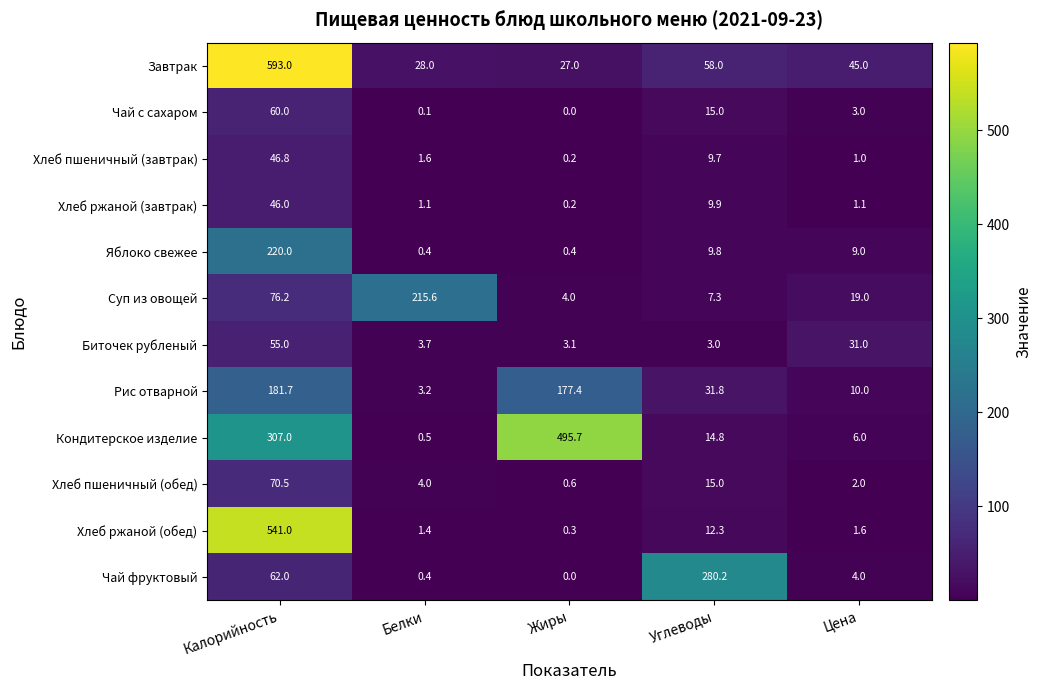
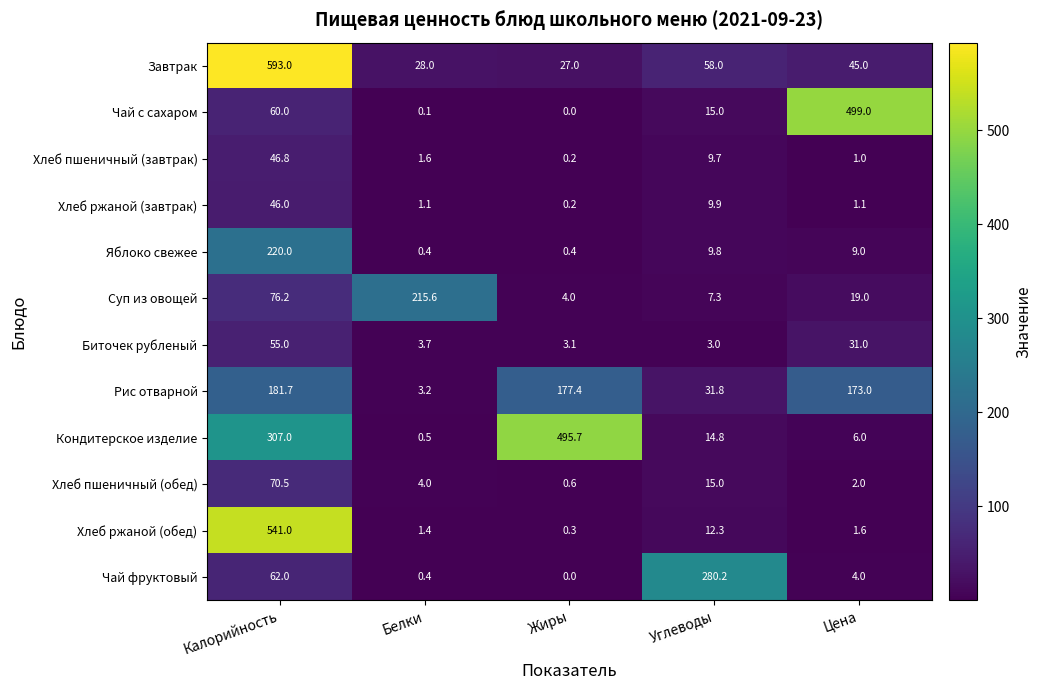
  {
    "Завтрак": {
      "Калорийность": 593.0,
      "Белки": 28.0,
      "Жиры": 27.0,
      "Углеводы": 58.0,
      "Цена": 45.0
    },
    "Чай с сахаром": {
      "Калорийность": 60.0,
      "Белки": 0.1,
      "Жиры": 0.0,
      "Углеводы": 15.0,
-     "Цена": 3.0
+     "Цена": 499.0
    },
    "Хлеб пшеничный (завтрак)": {
      "Калорийность": 46.8,
      "Белки": 1.6,
      "Жиры": 0.2,
      "Углеводы": 9.7,
      "Цена": 1.0
    },
    "Хлеб ржаной (завтрак)": {
      "Калорийность": 46.0,
      "Белки": 1.1,
      "Жиры": 0.2,
      "Углеводы": 9.9,
      "Цена": 1.1
    },
    "Яблоко свежее": {
      "Калорийность": 220.0,
      "Белки": 0.4,
      "Жиры": 0.4,
      "Углеводы": 9.8,
      "Цена": 9.0
    },
    "Суп из овощей": {
      "Калорийность": 76.2,
      "Белки": 215.6,
      "Жиры": 4.0,
      "Углеводы": 7.3,
      "Цена": 19.0
    },
    "Биточек рубленый": {
      "Калорийность": 55.0,
      "Белки": 3.7,
      "Жиры": 3.1,
      "Углеводы": 3.0,
      "Цена": 31.0
    },
    "Рис отварной": {
      "Калорийность": 181.7,
      "Белки": 3.2,
      "Жиры": 177.4,
      "Углеводы": 31.8,
-     "Цена": 10.0
+     "Цена": 173.0
    },
    "Кондитерское изделие": {
      "Калорийность": 307.0,
      "Белки": 0.5,
      "Жиры": 495.7,
      "Углеводы": 14.8,
      "Цена": 6.0
    },
    "Хлеб пшеничный (обед)": {
      "Калорийность": 70.5,
      "Белки": 4.0,
      "Жиры": 0.6,
      "Углеводы": 15.0,
      "Цена": 2.0
    },
    "Хлеб ржаной (обед)": {
      "Калорийность": 541.0,
      "Белки": 1.4,
      "Жиры": 0.3,
      "Углеводы": 12.3,
      "Цена": 1.6
    },
    "Чай фруктовый": {
      "Калорийность": 62.0,
      "Белки": 0.4,
      "Жиры": 0.0,
      "Углеводы": 280.2,
      "Цена": 4.0
    }
  }
